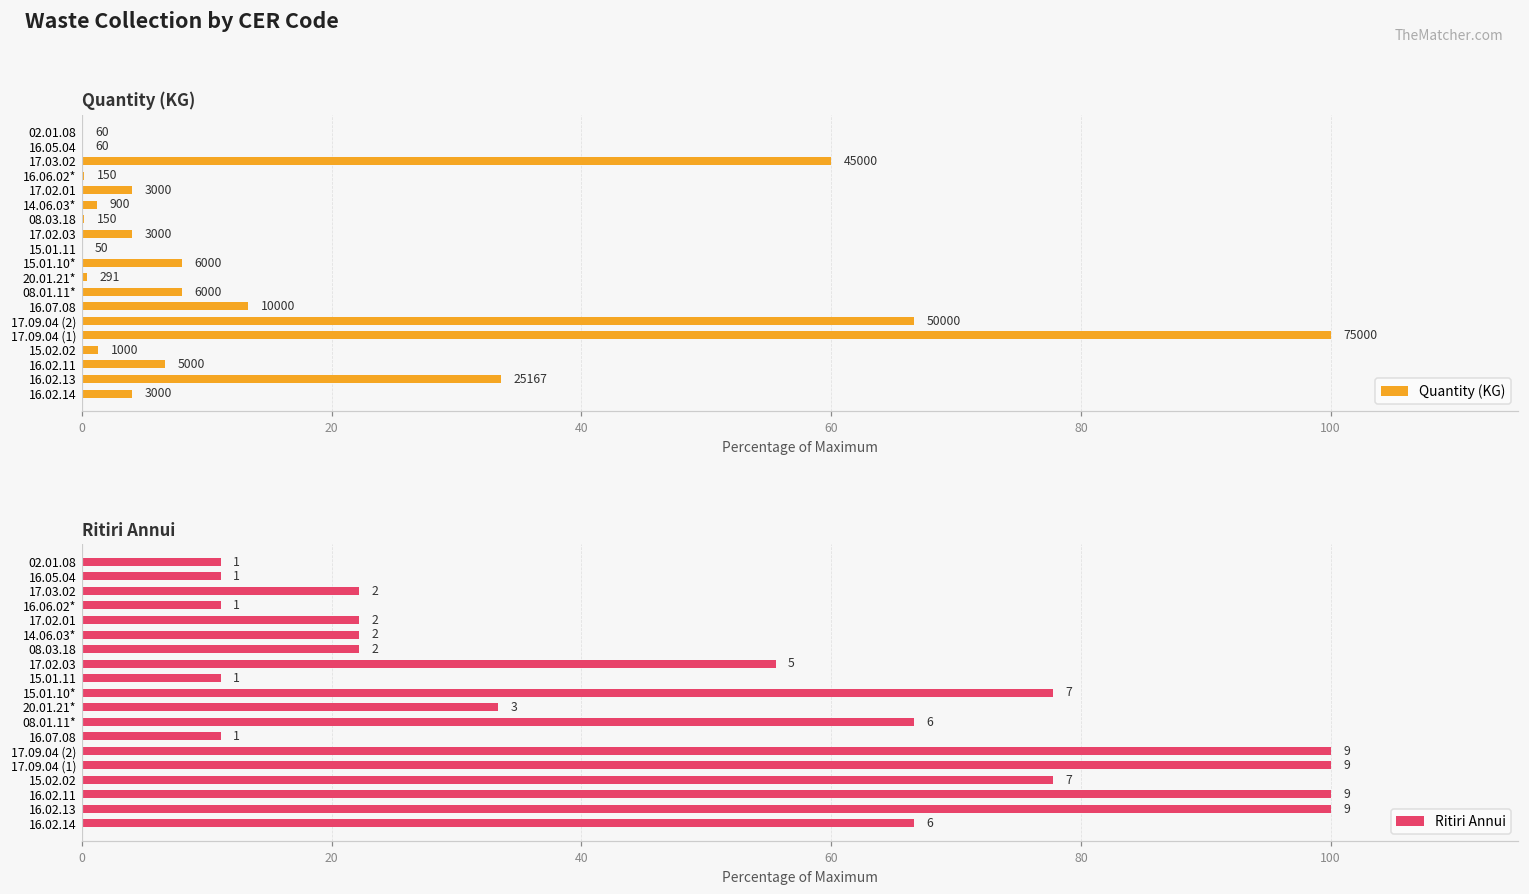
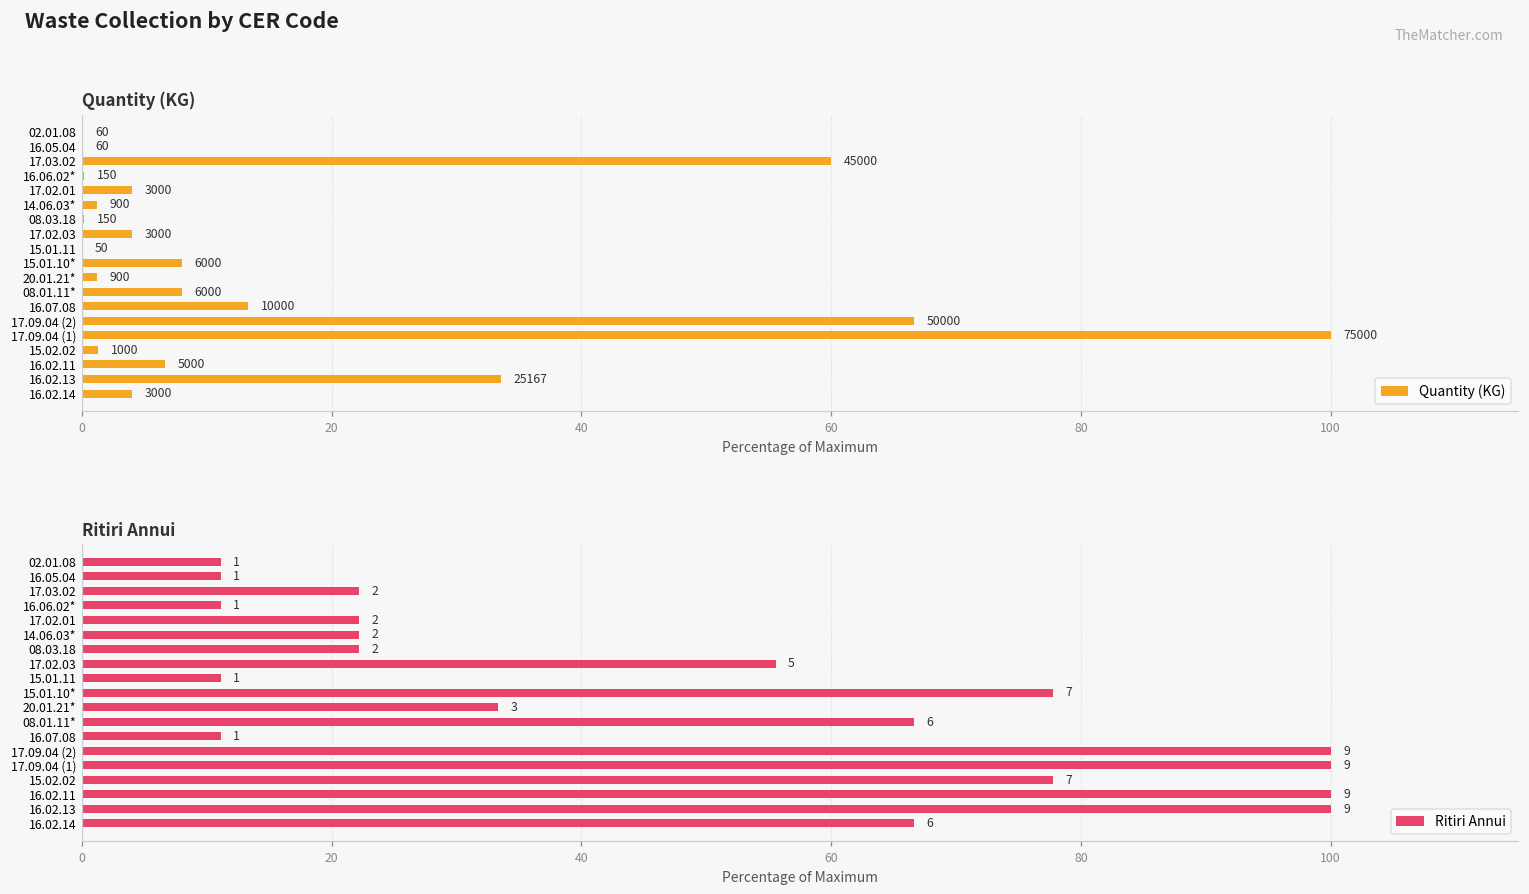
  {
    "Quantity (KG)": {
-     "20.01.21*": 291
+     "20.01.21*": 900
    }
  }
